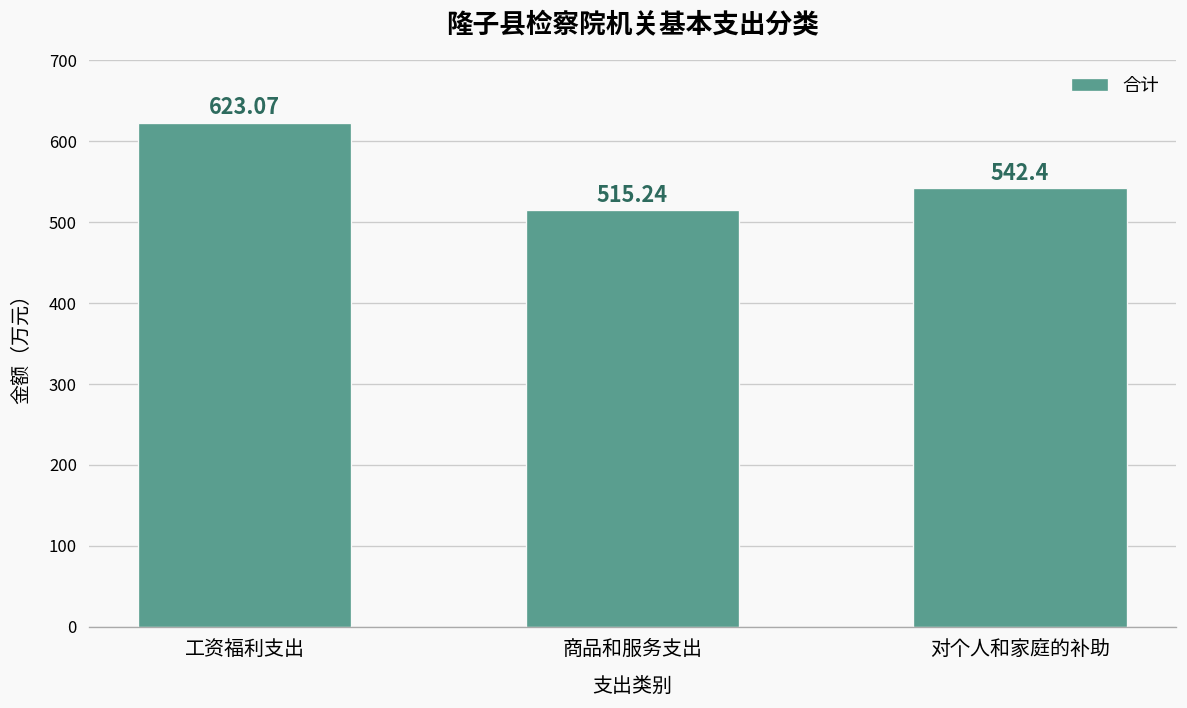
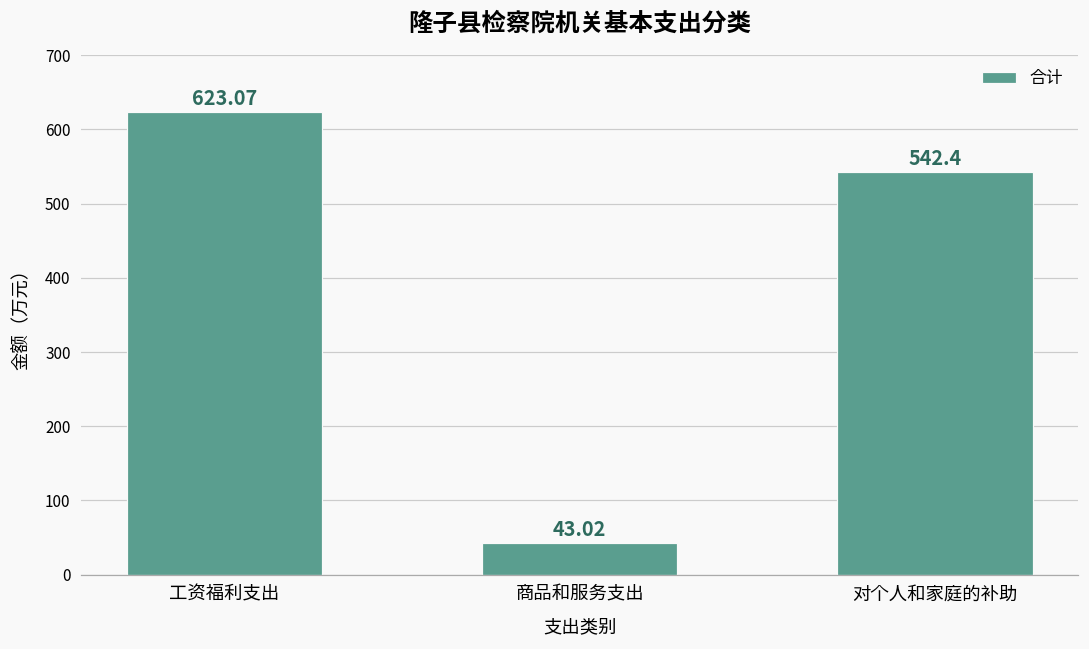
  {
    "工资福利支出": 623.07,
-   "商品和服务支出": 515.24,
+   "商品和服务支出": 43.02,
    "对个人和家庭的补助": 542.4
  }
